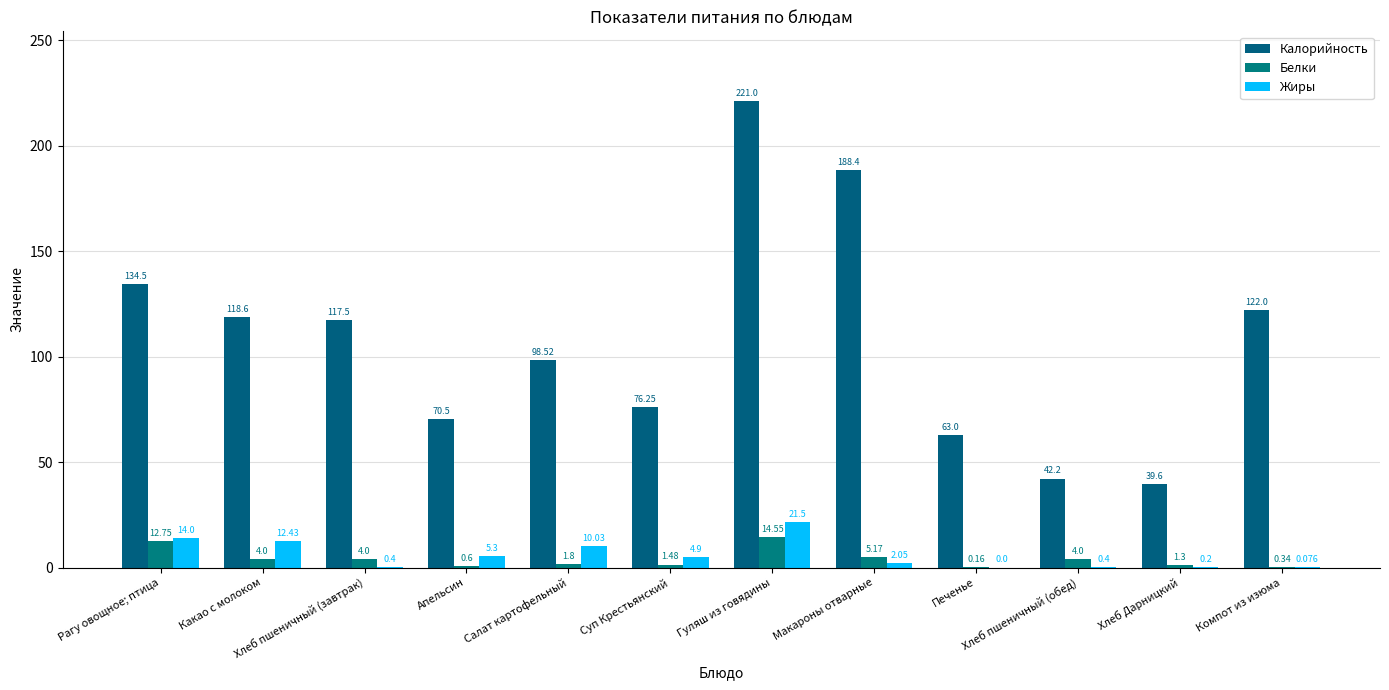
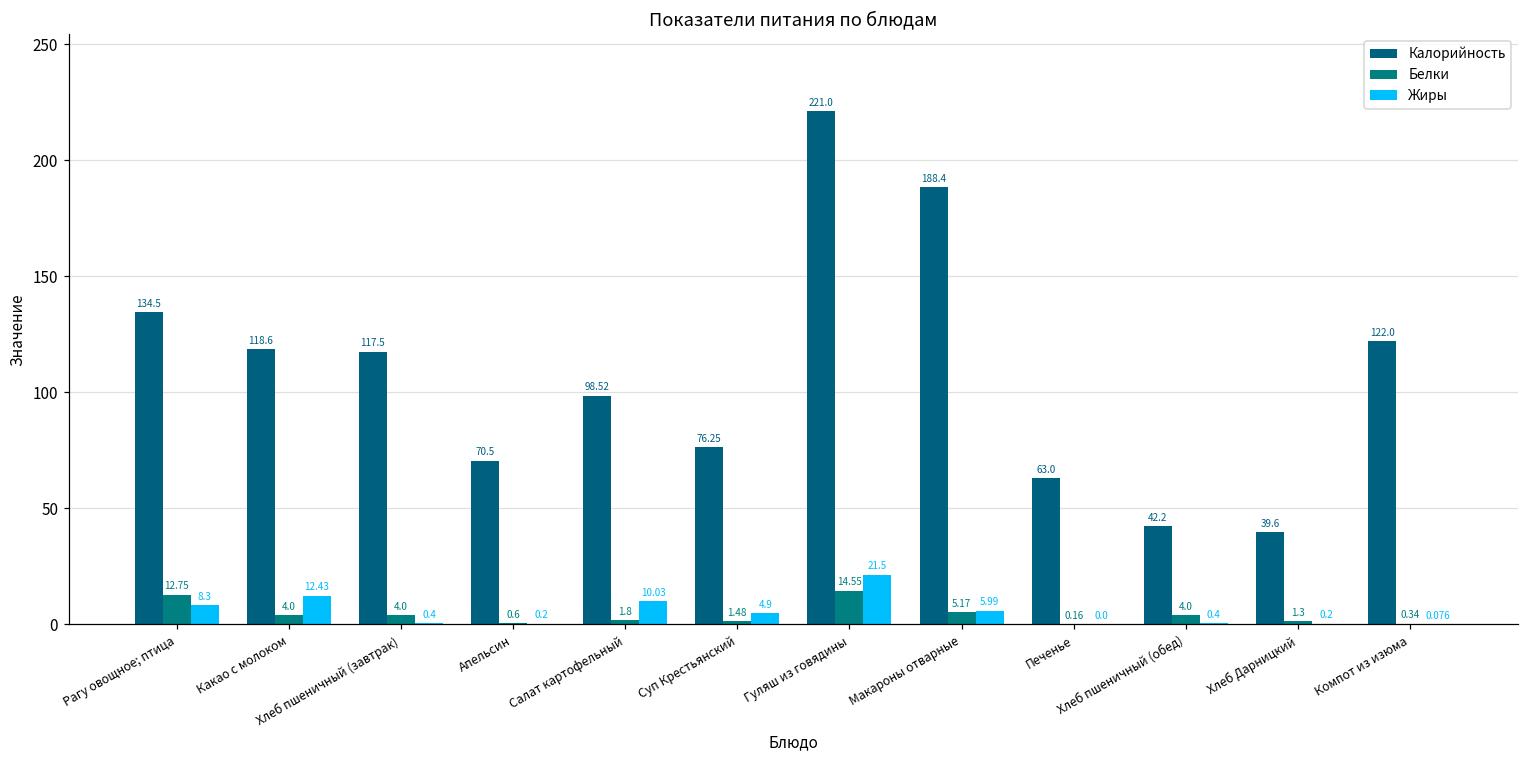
  {
    "Жиры": {
-     "Рагу овощное; птица": 14.0,
+     "Рагу овощное; птица": 8.3,
      "Какао с молоком": 12.43,
      "Хлеб пшеничный (завтрак)": 0.4,
-     "Апельсин": 5.3,
+     "Апельсин": 0.2,
      "Салат картофельный": 10.03,
      "Суп Крестьянский": 4.9,
      "Гуляш из говядины": 21.5,
-     "Макароны отварные": 2.05,
+     "Макароны отварные": 5.99,
      "Печенье": 0.0,
      "Хлеб пшеничный (обед)": 0.4,
      "Хлеб Дарницкий": 0.2,
      "Компот из изюма": 0.076
    }
  }
